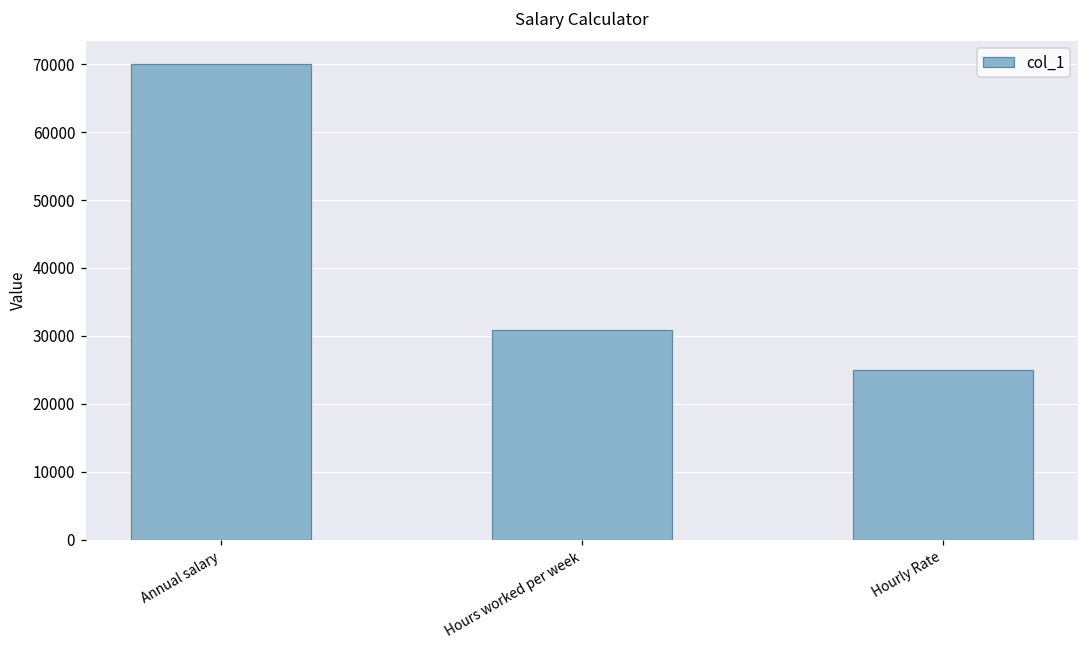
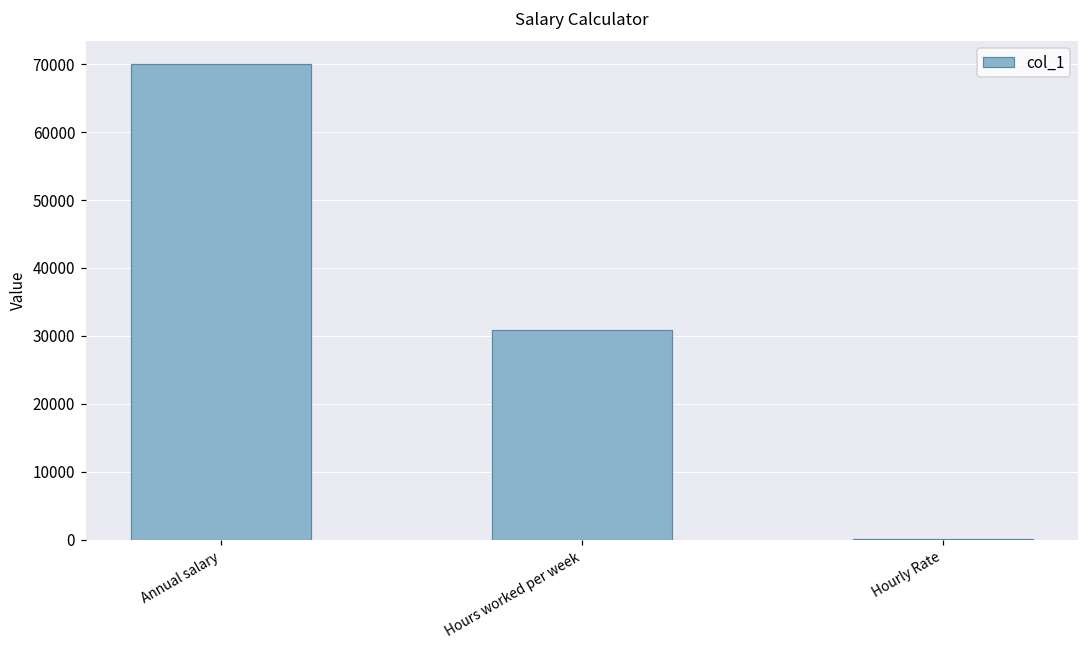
  {
    "Annual salary": 70000,
    "Hours worked per week": 31000,
-   "Hourly Rate": 25000
+   "Hourly Rate": 0
  }
